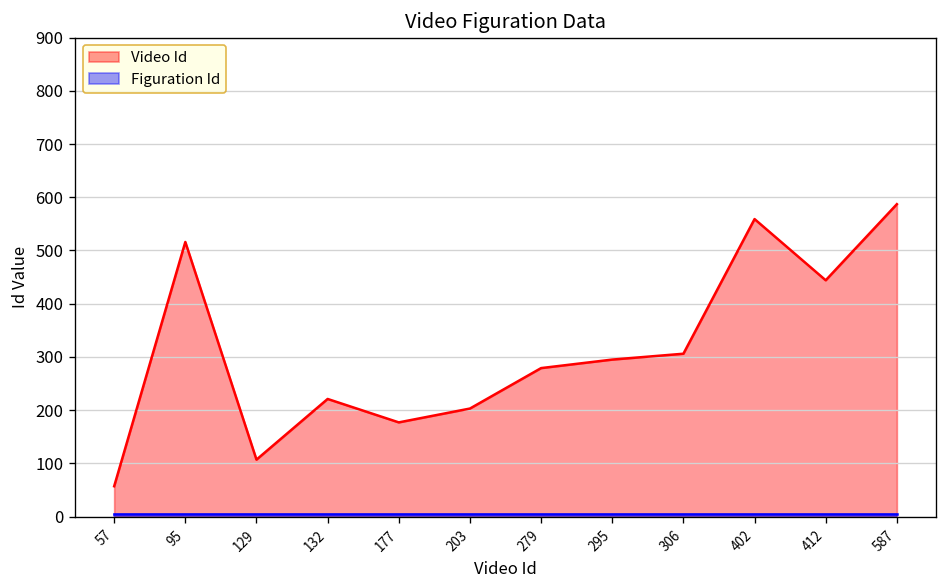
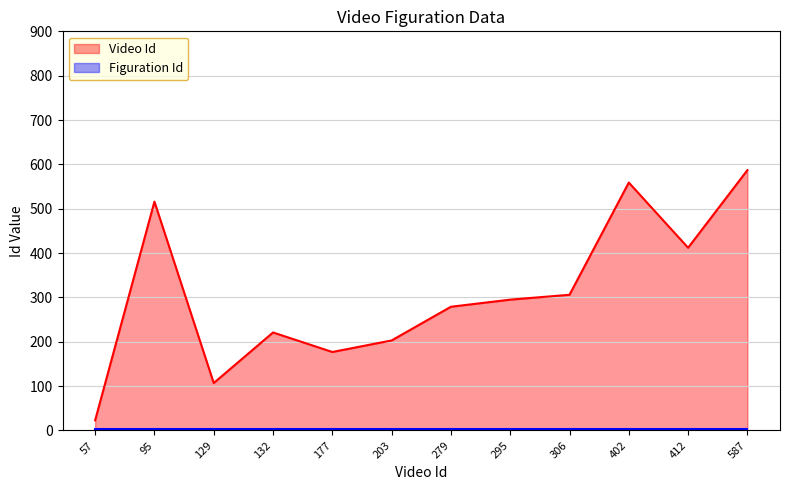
  {
    "Video Id": {
-     "57": 60,
+     "57": 20,
      "95": 520,
      "129": 110,
      "132": 220,
      "177": 180,
      "203": 200,
      "279": 280,
      "295": 300,
      "306": 310,
      "402": 560,
-     "412": 440,
+     "412": 410,
      "587": 590
    },
    "Figuration Id": {
      "57": 0,
      "95": 0,
      "129": 0,
      "132": 0,
      "177": 0,
      "203": 0,
      "279": 0,
      "295": 0,
      "306": 0,
      "402": 0,
      "412": 0,
      "587": 0
    }
  }
